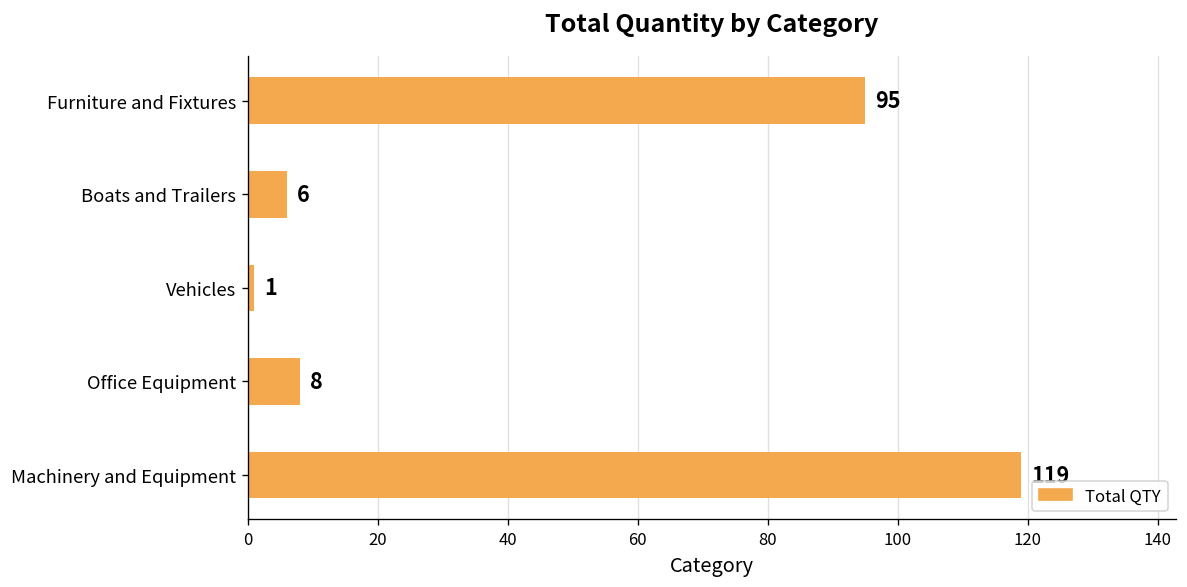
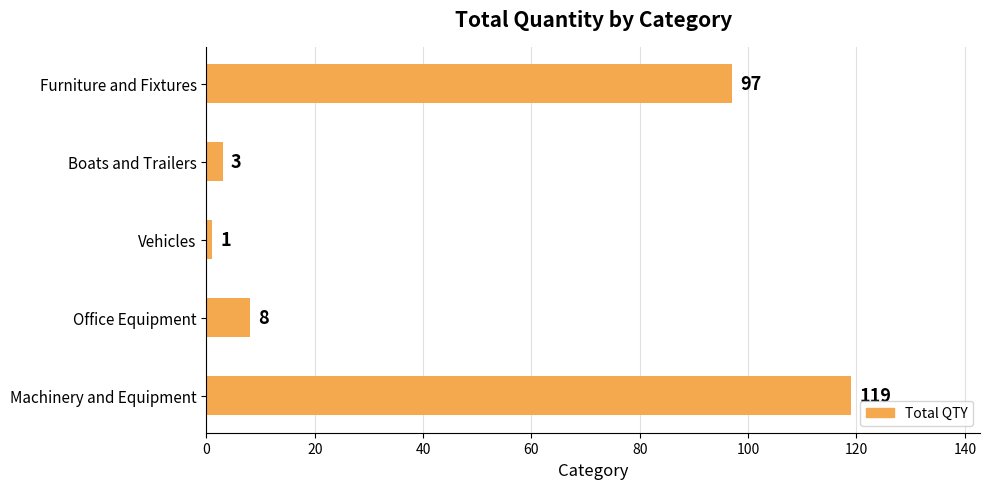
  {
-   "Furniture and Fixtures": 95,
-   "Boats and Trailers": 6,
+   "Furniture and Fixtures": 97,
+   "Boats and Trailers": 3,
    "Vehicles": 1,
    "Office Equipment": 8
  }
